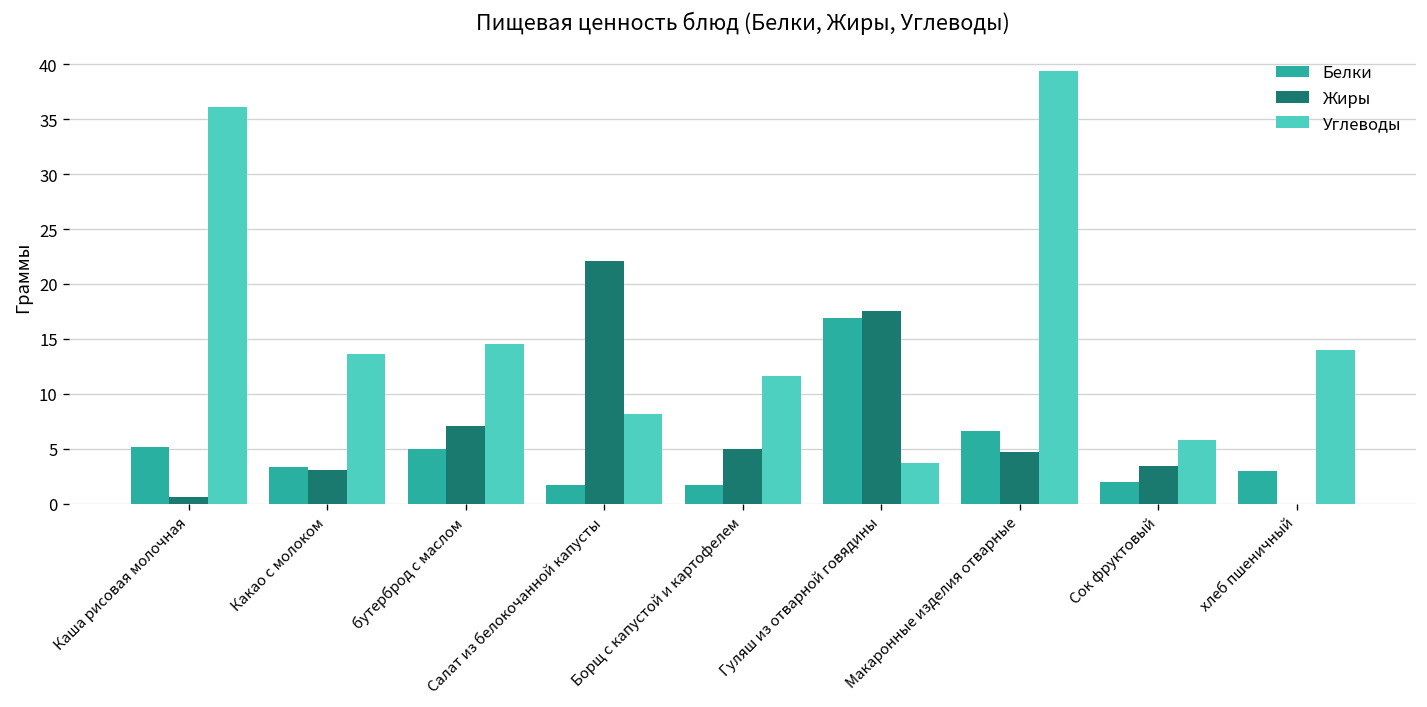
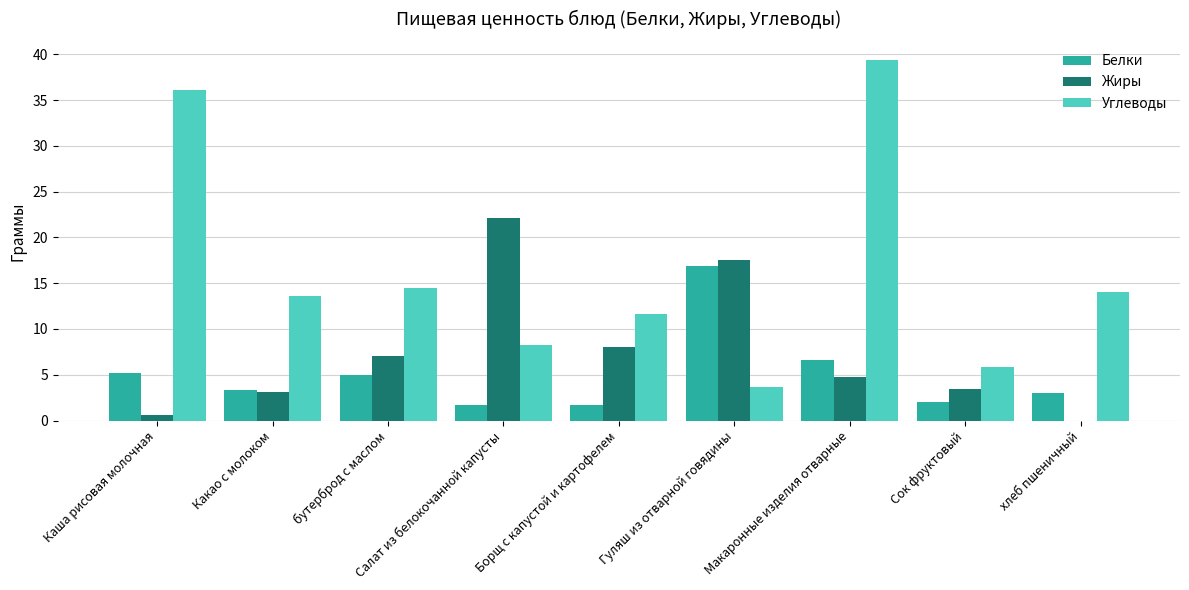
  {
    "Жиры": {
      "Каша рисовая молочная": 1,
      "Какао с молоком": 3,
      "бутерброд с маслом": 7,
      "Салат из белокочанной капусты": 22,
-     "Борщ с капустой и картофелем": 5,
+     "Борщ с капустой и картофелем": 8,
      "Гуляш из отварной говядины": 18,
      "Макаронные изделия отварные": 5,
      "Сок фруктовый": 3,
      "хлеб пшеничный": 0
    }
  }
